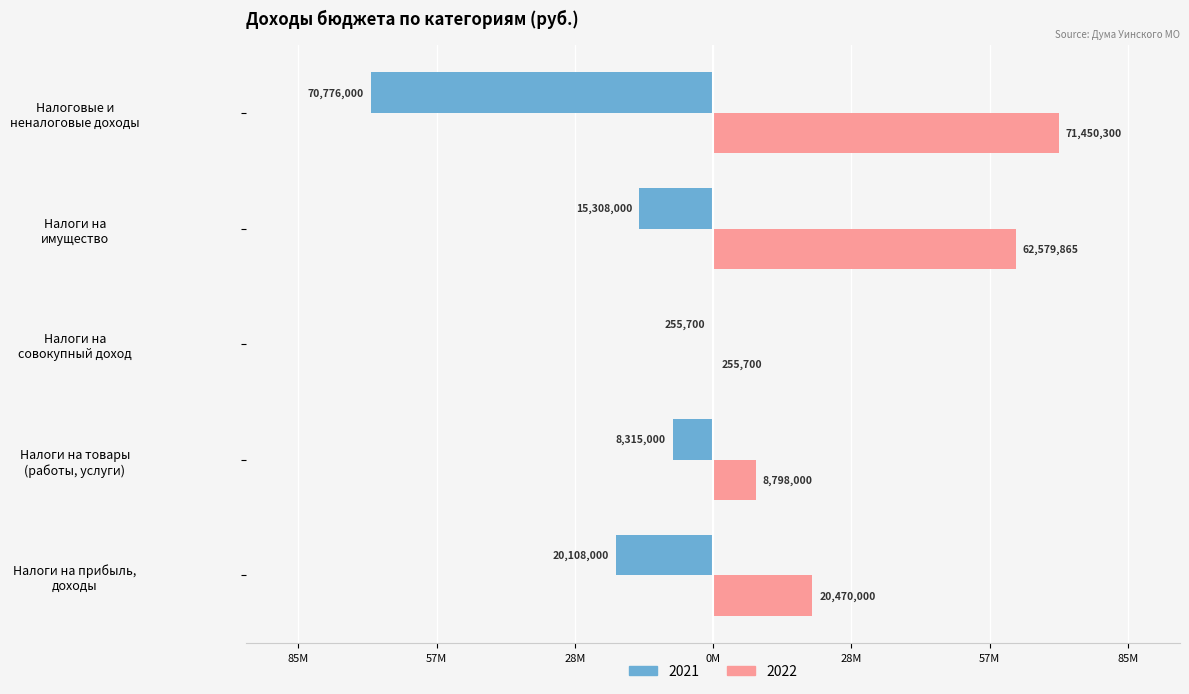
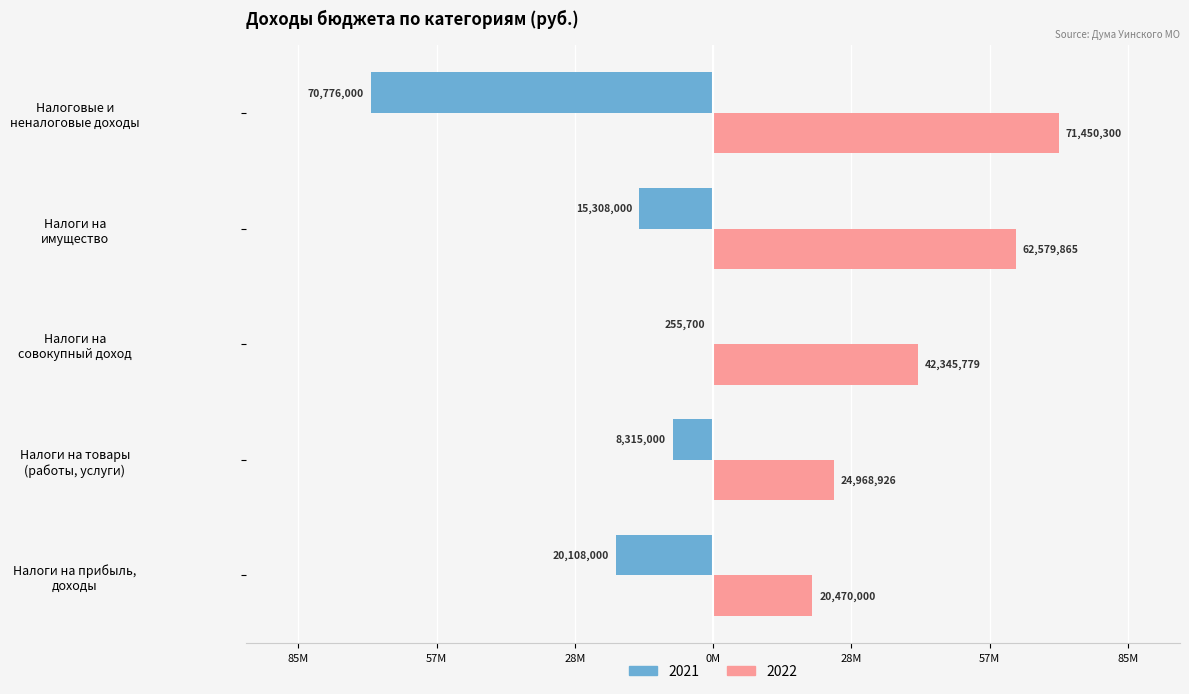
  {
    "2022": {
      "Налоговые и неналоговые доходы": "71,450,300",
      "Налоги на имущество": "62,579,865",
-     "Налоги на совокупный доход": "255,700",
-     "Налоги на товары (работы, услуги)": "8,798,000",
+     "Налоги на совокупный доход": "42,345,779",
+     "Налоги на товары (работы, услуги)": "24,968,926",
      "Налоги на прибыль, доходы": "20,470,000"
    }
  }
